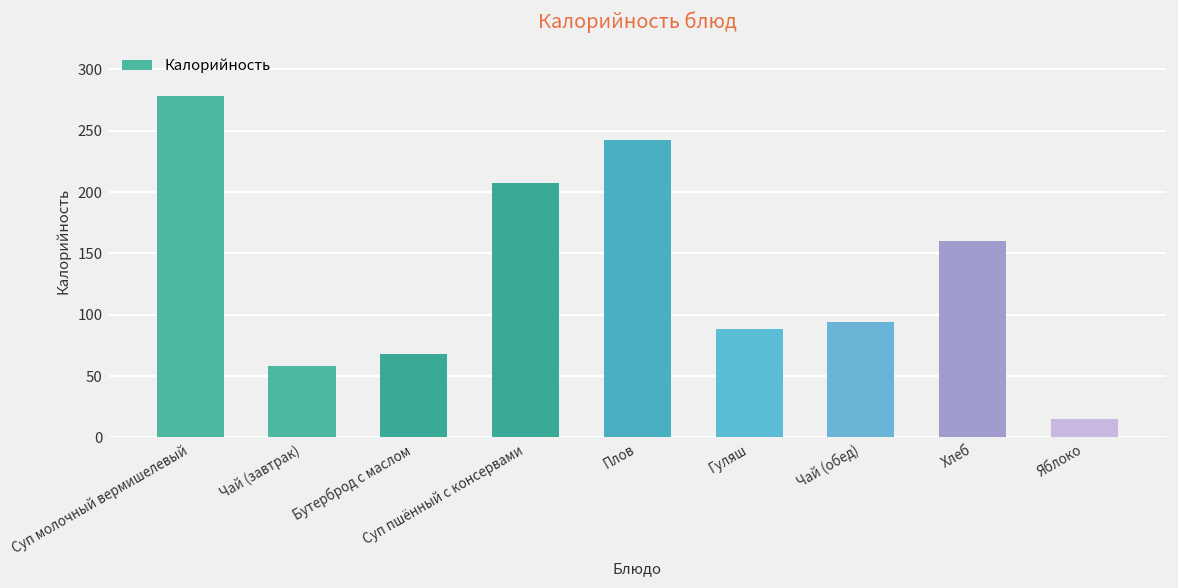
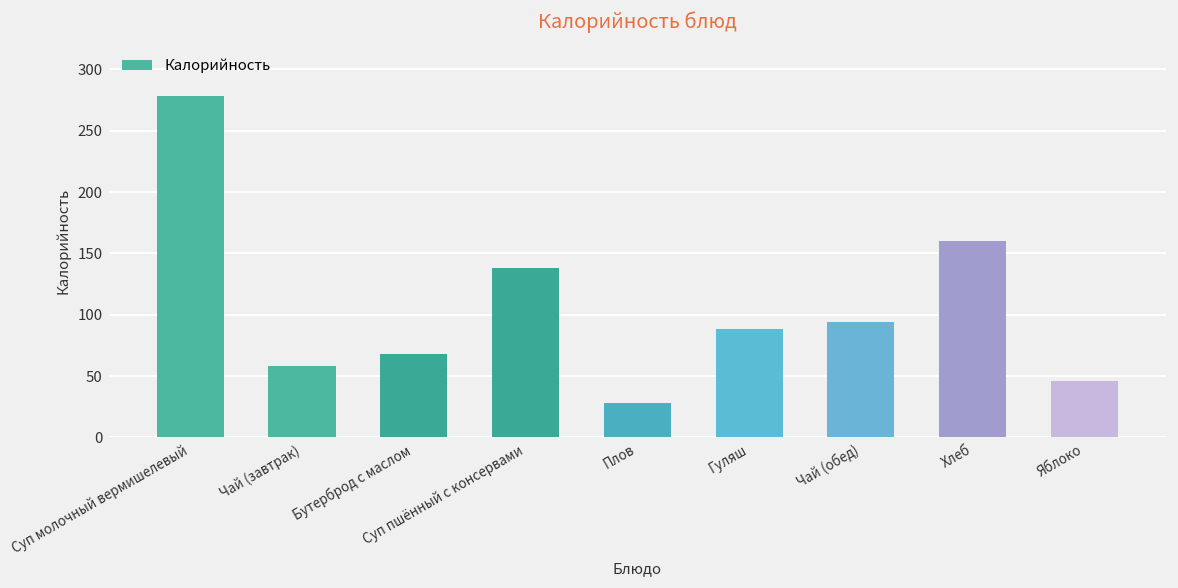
  {
    "Суп молочный вермишелевый": 278,
    "Чай (завтрак)": 58,
    "Бутерброд с маслом": 68,
-   "Суп пшённый с консервами": 207,
-   "Плов": 242,
+   "Суп пшённый с консервами": 138,
+   "Плов": 28,
    "Гуляш": 88,
    "Чай (обед)": 94,
    "Хлеб": 160,
-   "Яблоко": 15
+   "Яблоко": 46
  }
